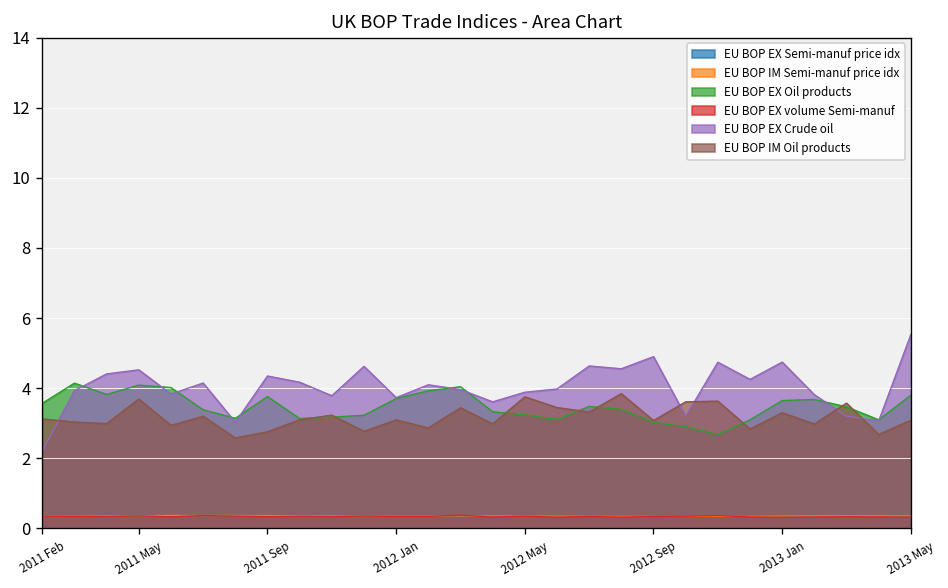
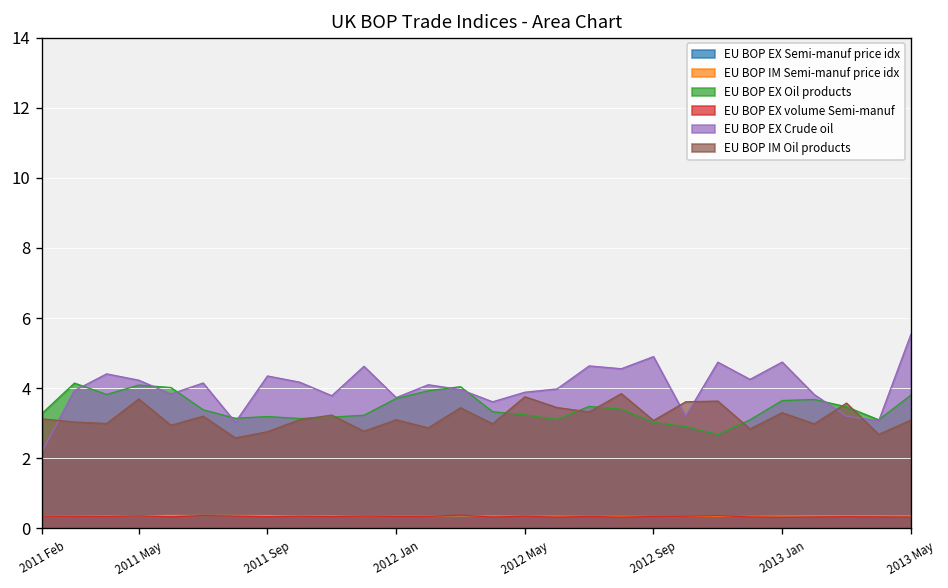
  {
    "EU BOP EX Oil products": {
-     "2011 Feb": 3.6,
+     "2011 Feb": 3.3,
      "2011 May": 4.1,
-     "2011 Sep": 3.8,
+     "2011 Sep": 3.2,
      "2012 May": 3.2,
      "2013 Jan": 3.6,
      "2013 May": 3.8
    },
    "EU BOP EX Crude oil": {
      "2011 Feb": 2.2,
-     "2011 May": 4.5,
+     "2011 May": 4.2,
      "2011 Sep": 4.3,
      "2012 May": 3.9,
      "2012 Sep": 4.9,
      "2013 Jan": 4.7,
      "2013 May": 5.5
    },
    "EU BOP IM Oil products": {
      "2011 Feb": 3.1,
      "2011 May": 3.7,
      "2011 Sep": 2.8,
      "2012 Jan": 3.1,
      "2012 May": 3.8,
      "2013 Jan": 3.3,
      "2013 May": 3.1
    }
  }
